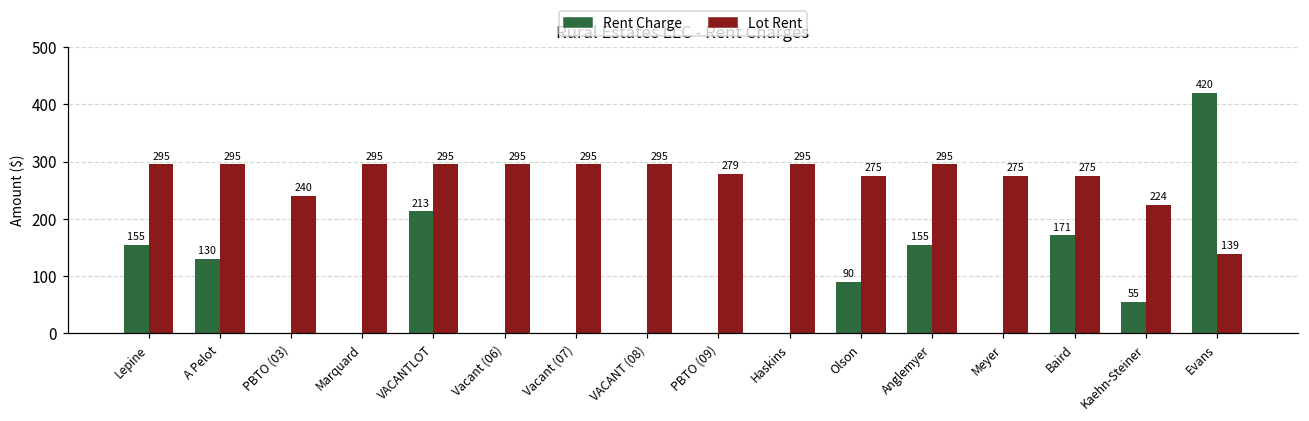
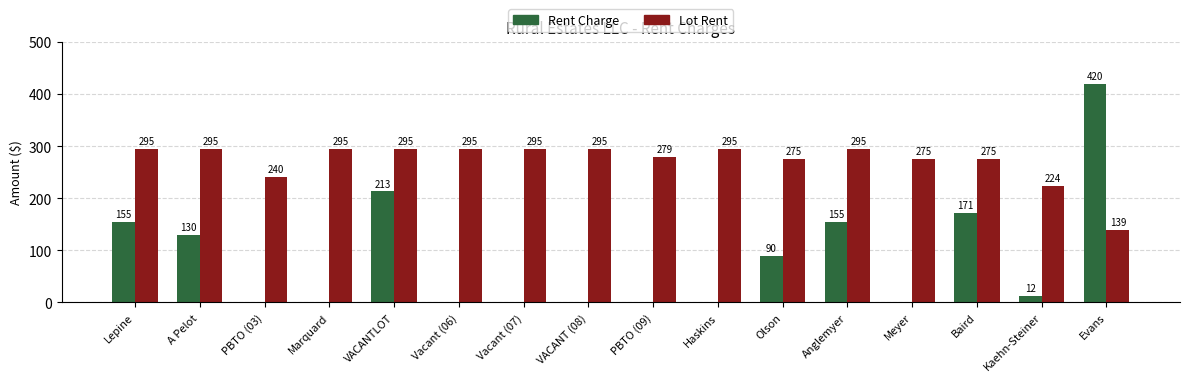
  {
    "Rent Charge": {
      "Lepine": 155,
      "A Pelot": 130,
      "VACANTLOT": 213,
      "Olson": 90,
      "Anglemyer": 155,
      "Baird": 171,
-     "Kaehn-Steiner": 55,
+     "Kaehn-Steiner": 12,
      "Evans": 420
    },
    "Lot Rent": {
      "Lepine": 295,
      "A Pelot": 295,
      "PBTO (03)": 240,
      "Marquard": 295,
      "VACANTLOT": 295,
      "Vacant (06)": 295,
      "Vacant (07)": 295,
      "VACANT (08)": 295,
      "PBTO (09)": 279,
      "Haskins": 295,
      "Olson": 275,
      "Anglemyer": 295,
      "Meyer": 275,
      "Baird": 275,
      "Kaehn-Steiner": 224,
      "Evans": 139
    }
  }
